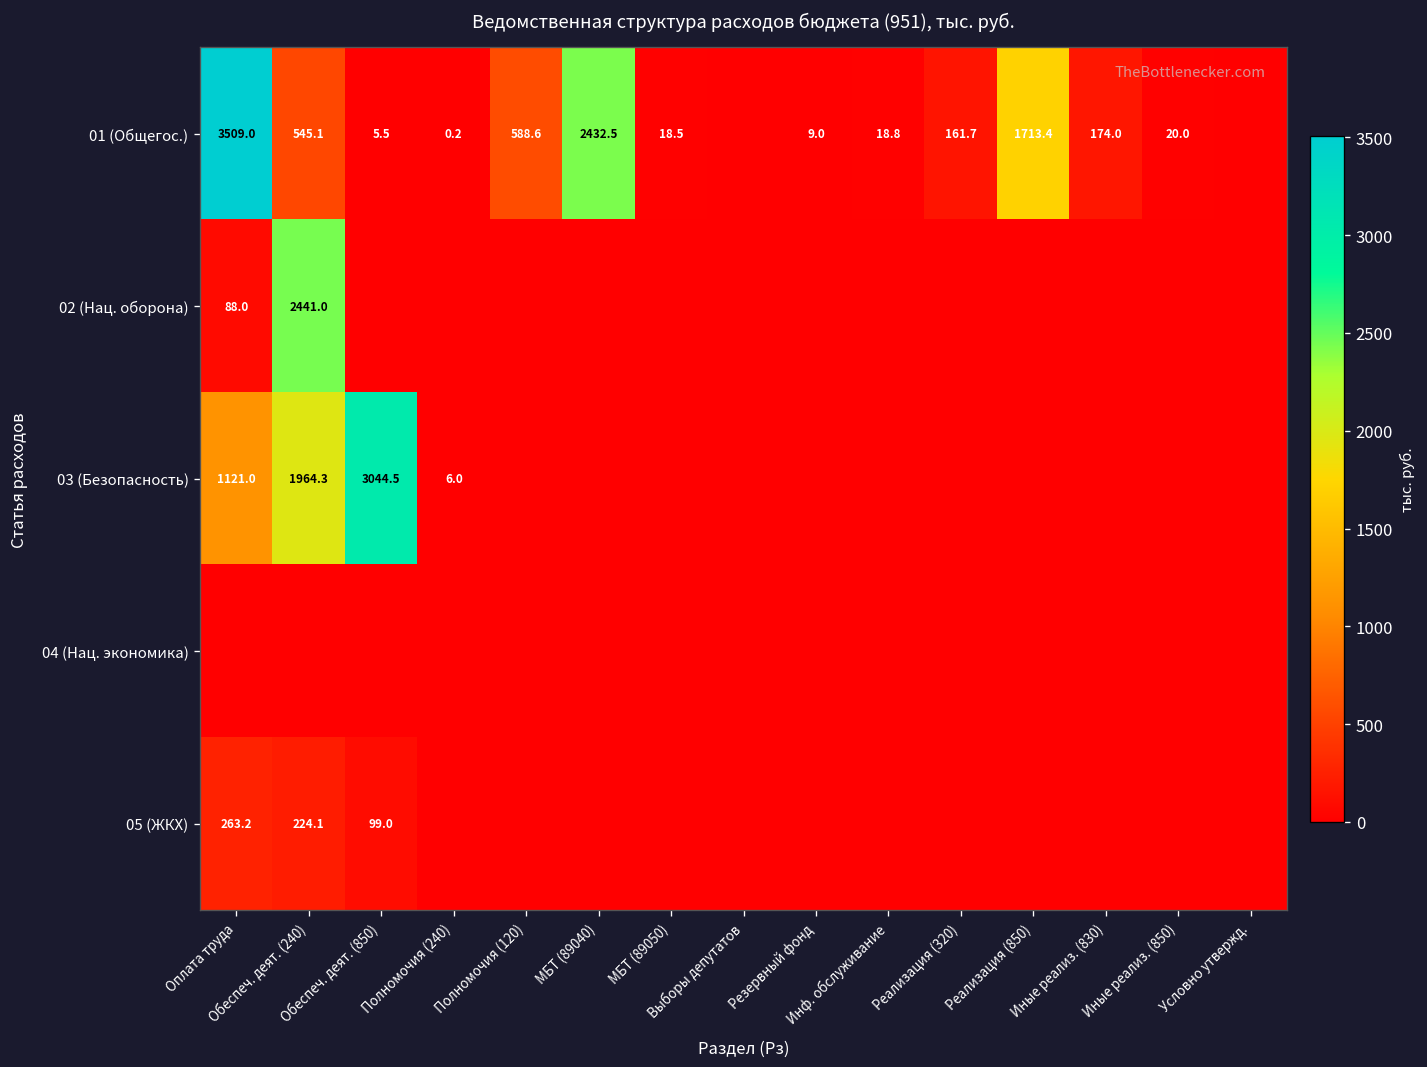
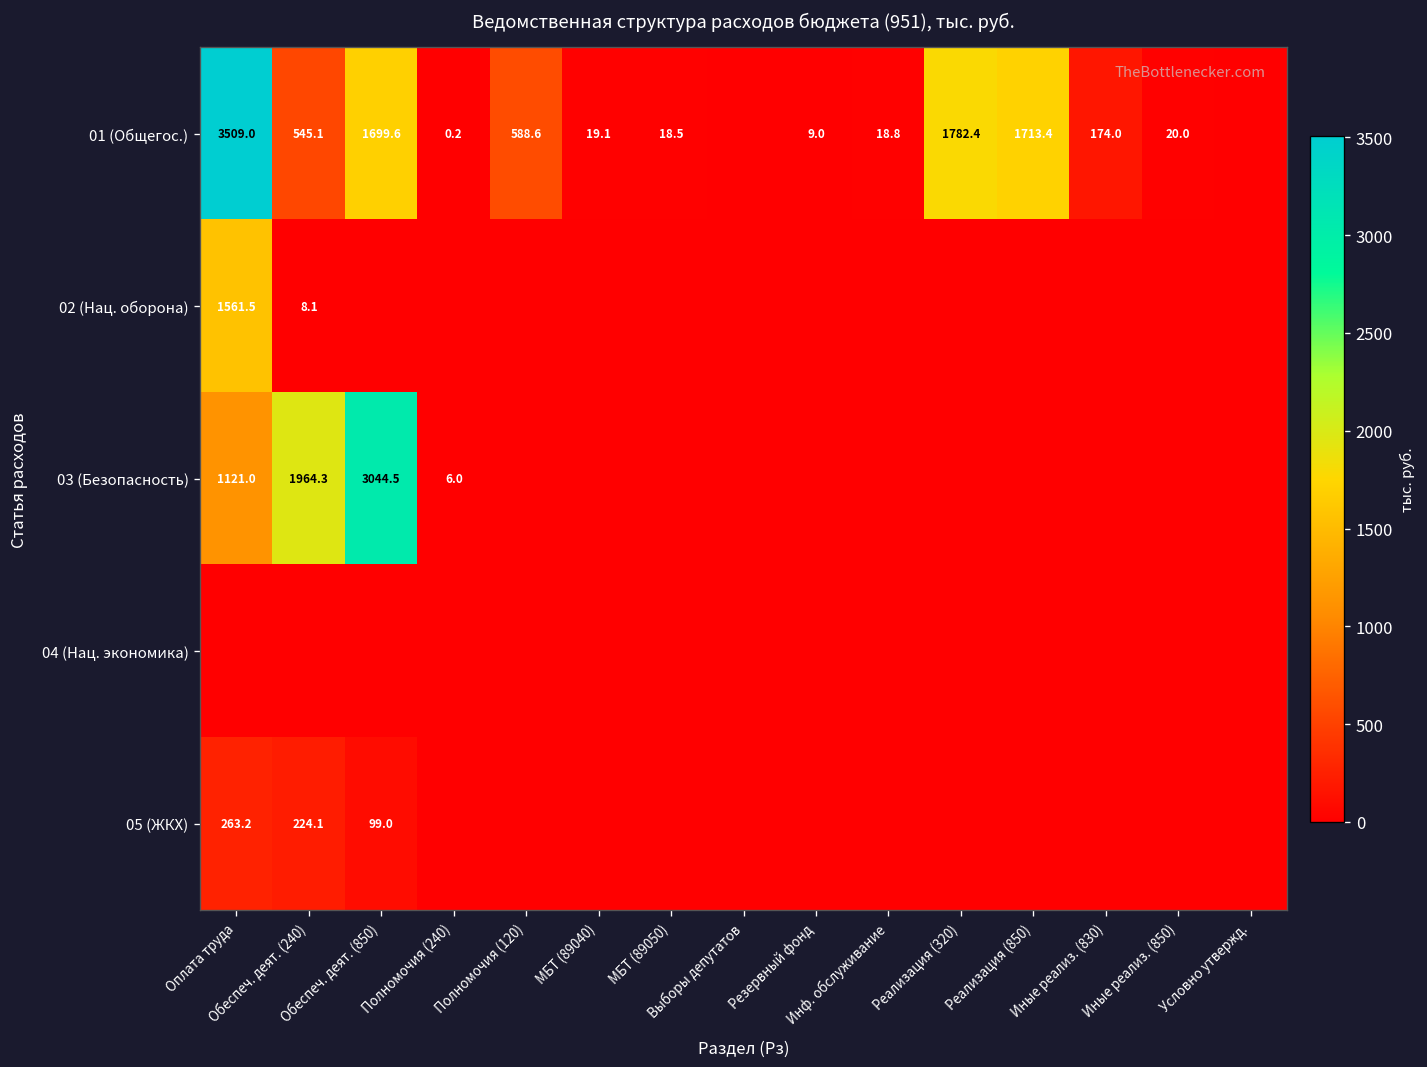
  {
    "01 (Общегос.)": {
      "Оплата труда": 3509.0,
      "Обеспеч. деят. (240)": 545.1,
-     "Обеспеч. деят. (850)": 5.5,
+     "Обеспеч. деят. (850)": 1699.6,
      "Полномочия (240)": 0.2,
      "Полномочия (120)": 588.6,
-     "МБТ (89040)": 2432.5,
+     "МБТ (89040)": 19.1,
      "МБТ (89050)": 18.5,
      "Резервный фонд": 9.0,
      "Инф. обслуживание": 18.8,
-     "Реализация (320)": 161.7,
+     "Реализация (320)": 1782.4,
      "Реализация (850)": 1713.4,
      "Иные реализ. (830)": 174.0
    },
    "02 (Нац. оборона)": {
-     "Оплата труда": 88.0,
-     "Обеспеч. деят. (240)": 2441.0
+     "Оплата труда": 1561.5,
+     "Обеспеч. деят. (240)": 8.1
    },
    "03 (Безопасность)": {
      "Оплата труда": 1121.0,
      "Обеспеч. деят. (240)": 1964.3,
      "Обеспеч. деят. (850)": 3044.5,
      "Полномочия (240)": 6.0
    },
    "05 (ЖКХ)": {
      "Оплата труда": 263.2,
      "Обеспеч. деят. (240)": 224.1,
      "Обеспеч. деят. (850)": 99.0
    }
  }
